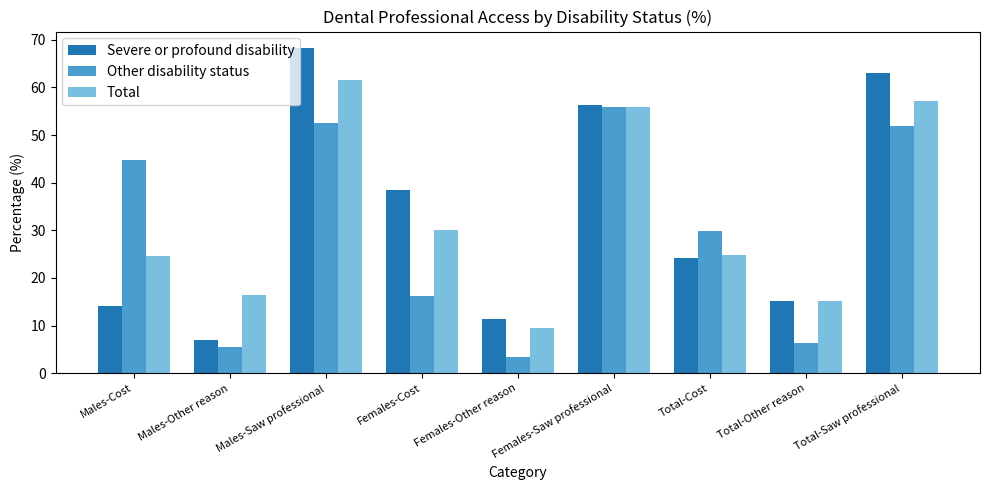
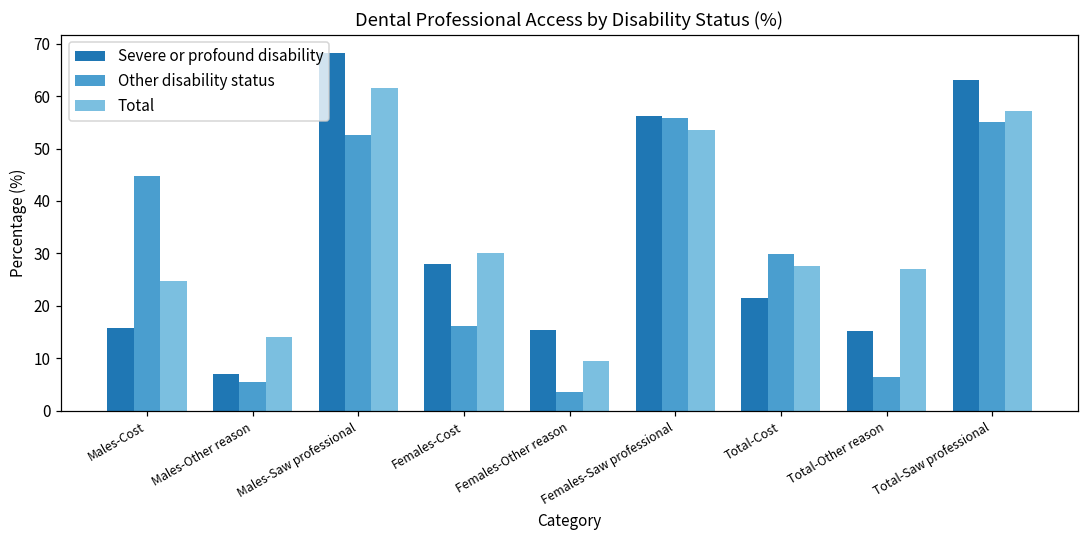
  {
    "Severe or profound disability": {
-     "Males-Cost": 14,
+     "Males-Cost": 16,
      "Males-Other reason": 7,
      "Males-Saw professional": 68,
-     "Females-Cost": 39,
-     "Females-Other reason": 11,
+     "Females-Cost": 28,
+     "Females-Other reason": 15,
      "Females-Saw professional": 56,
-     "Total-Cost": 24,
+     "Total-Cost": 22,
      "Total-Other reason": 15,
      "Total-Saw professional": 63
    },
    "Other disability status": {
      "Males-Cost": 45,
      "Males-Other reason": 6,
      "Males-Saw professional": 53,
      "Females-Cost": 16,
      "Females-Other reason": 4,
      "Females-Saw professional": 56,
      "Total-Cost": 30,
      "Total-Other reason": 6,
-     "Total-Saw professional": 52
+     "Total-Saw professional": 55
    },
    "Total": {
      "Males-Cost": 25,
-     "Males-Other reason": 17,
+     "Males-Other reason": 14,
      "Males-Saw professional": 62,
      "Females-Cost": 30,
      "Females-Other reason": 10,
-     "Females-Saw professional": 56,
-     "Total-Cost": 25,
-     "Total-Other reason": 15,
+     "Females-Saw professional": 54,
+     "Total-Cost": 28,
+     "Total-Other reason": 27,
      "Total-Saw professional": 57
    }
  }
